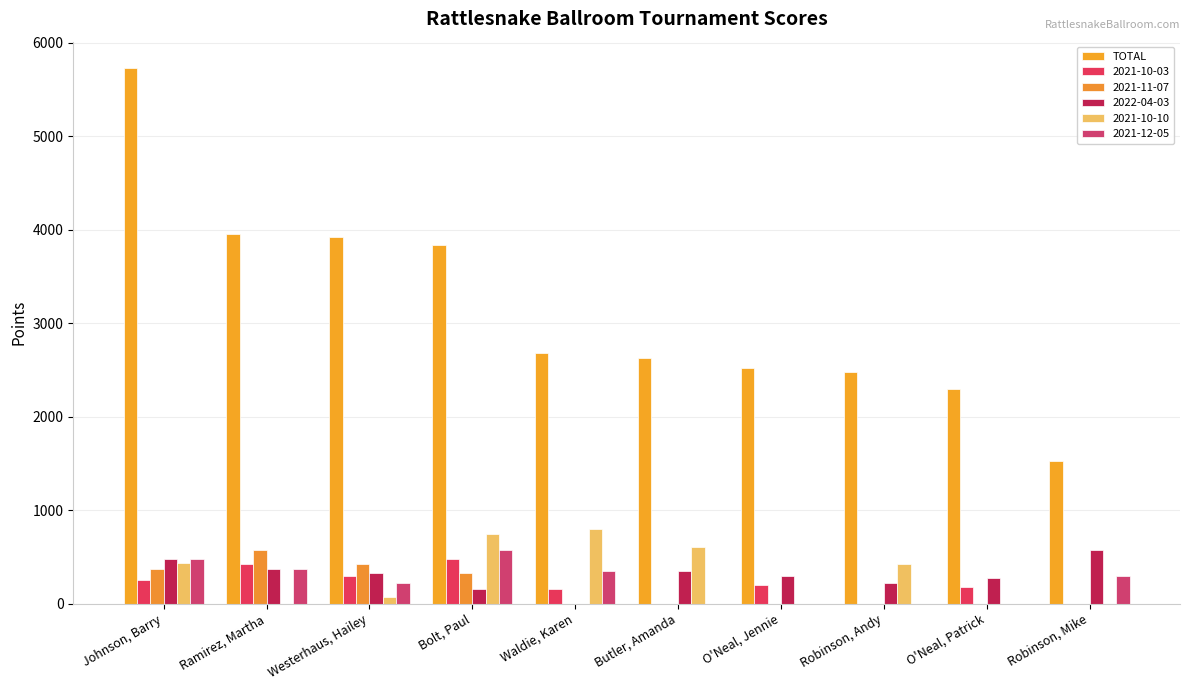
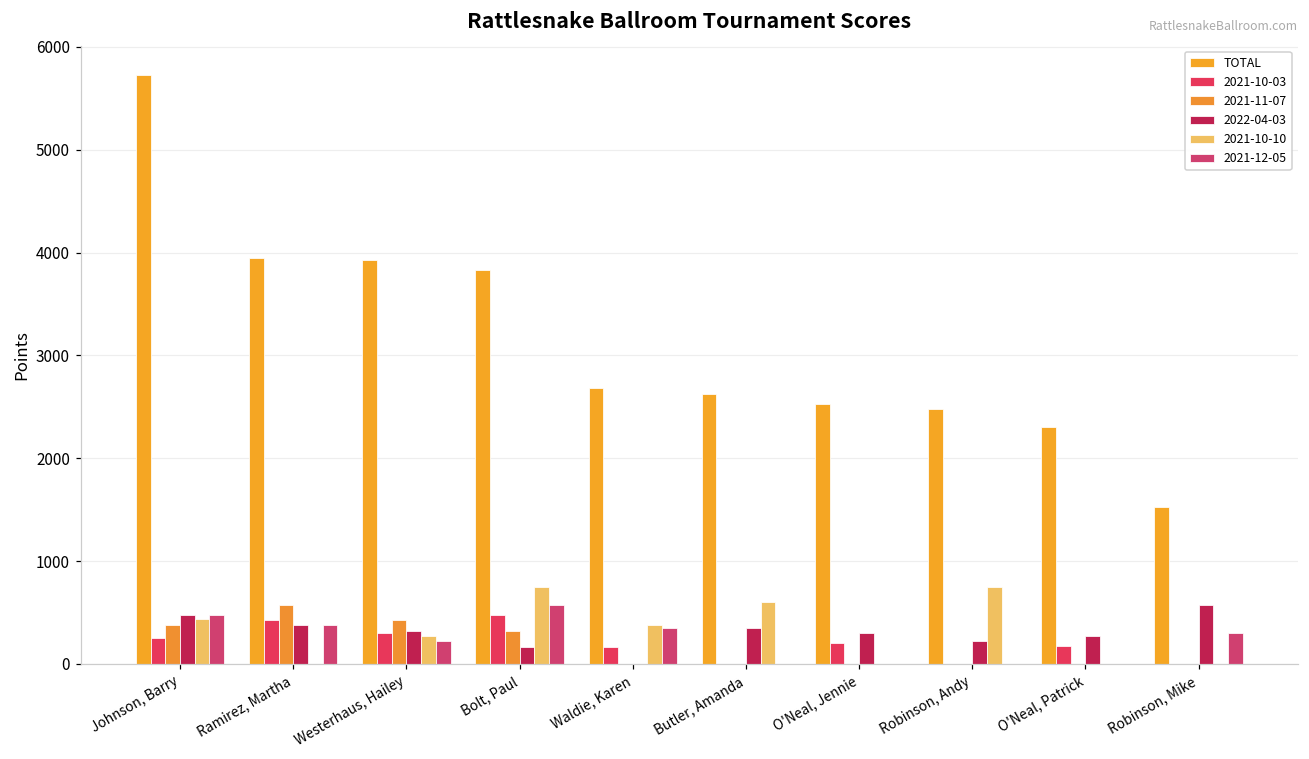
  {
    "2021-10-10": {
      "Johnson, Barry": 400,
      "Ramirez, Martha": 0,
-     "Westerhaus, Hailey": 100,
+     "Westerhaus, Hailey": 300,
      "Bolt, Paul": 700,
-     "Waldie, Karen": 800,
+     "Waldie, Karen": 400,
      "Butler, Amanda": 600,
      "O'Neal, Jennie": 0,
-     "Robinson, Andy": 400,
+     "Robinson, Andy": 700,
      "O'Neal, Patrick": 0,
      "Robinson, Mike": 0
    }
  }
